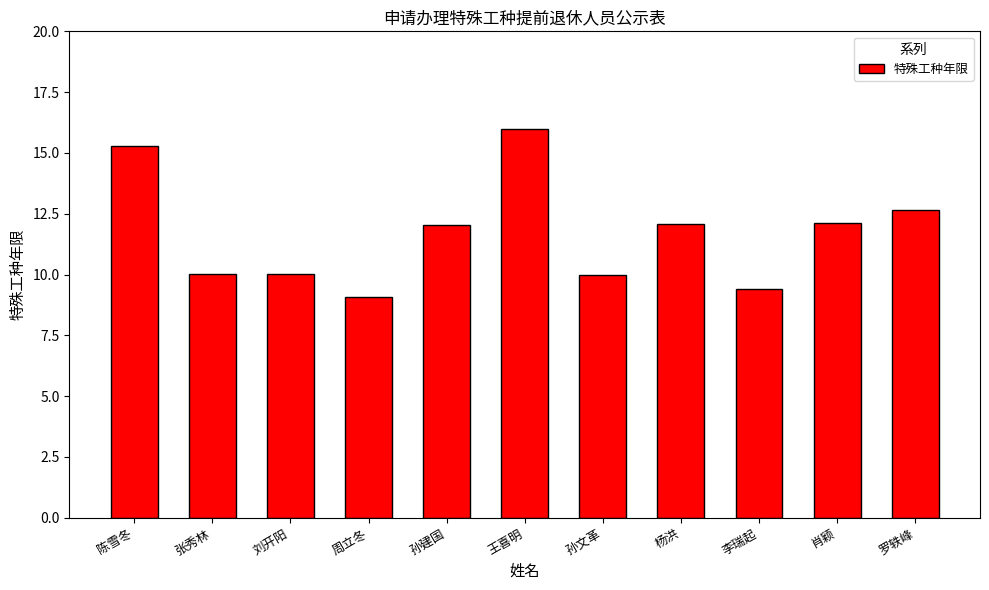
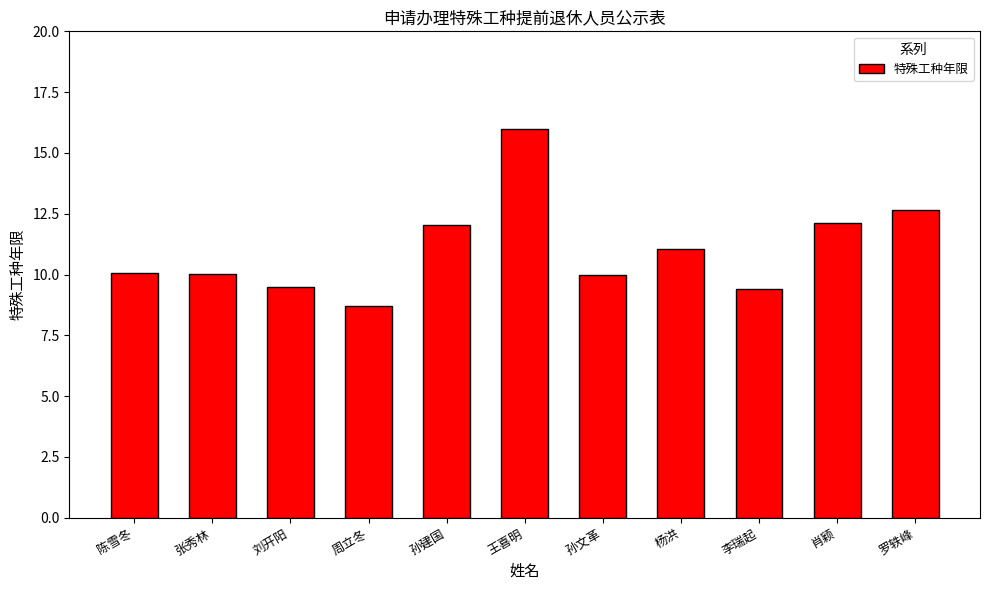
  {
-   "陈雪冬": 15.3,
+   "陈雪冬": 10.1,
    "张秀林": 10.0,
-   "刘开阳": 10.0,
-   "周立冬": 9.1,
+   "刘开阳": 9.5,
+   "周立冬": 8.7,
    "孙建国": 12.0,
    "王喜明": 16.0,
    "孙文革": 10.0,
-   "杨洪": 12.1,
+   "杨洪": 11.1,
    "李瑞起": 9.4,
    "肖颖": 12.1,
    "罗轶峰": 12.7
  }
